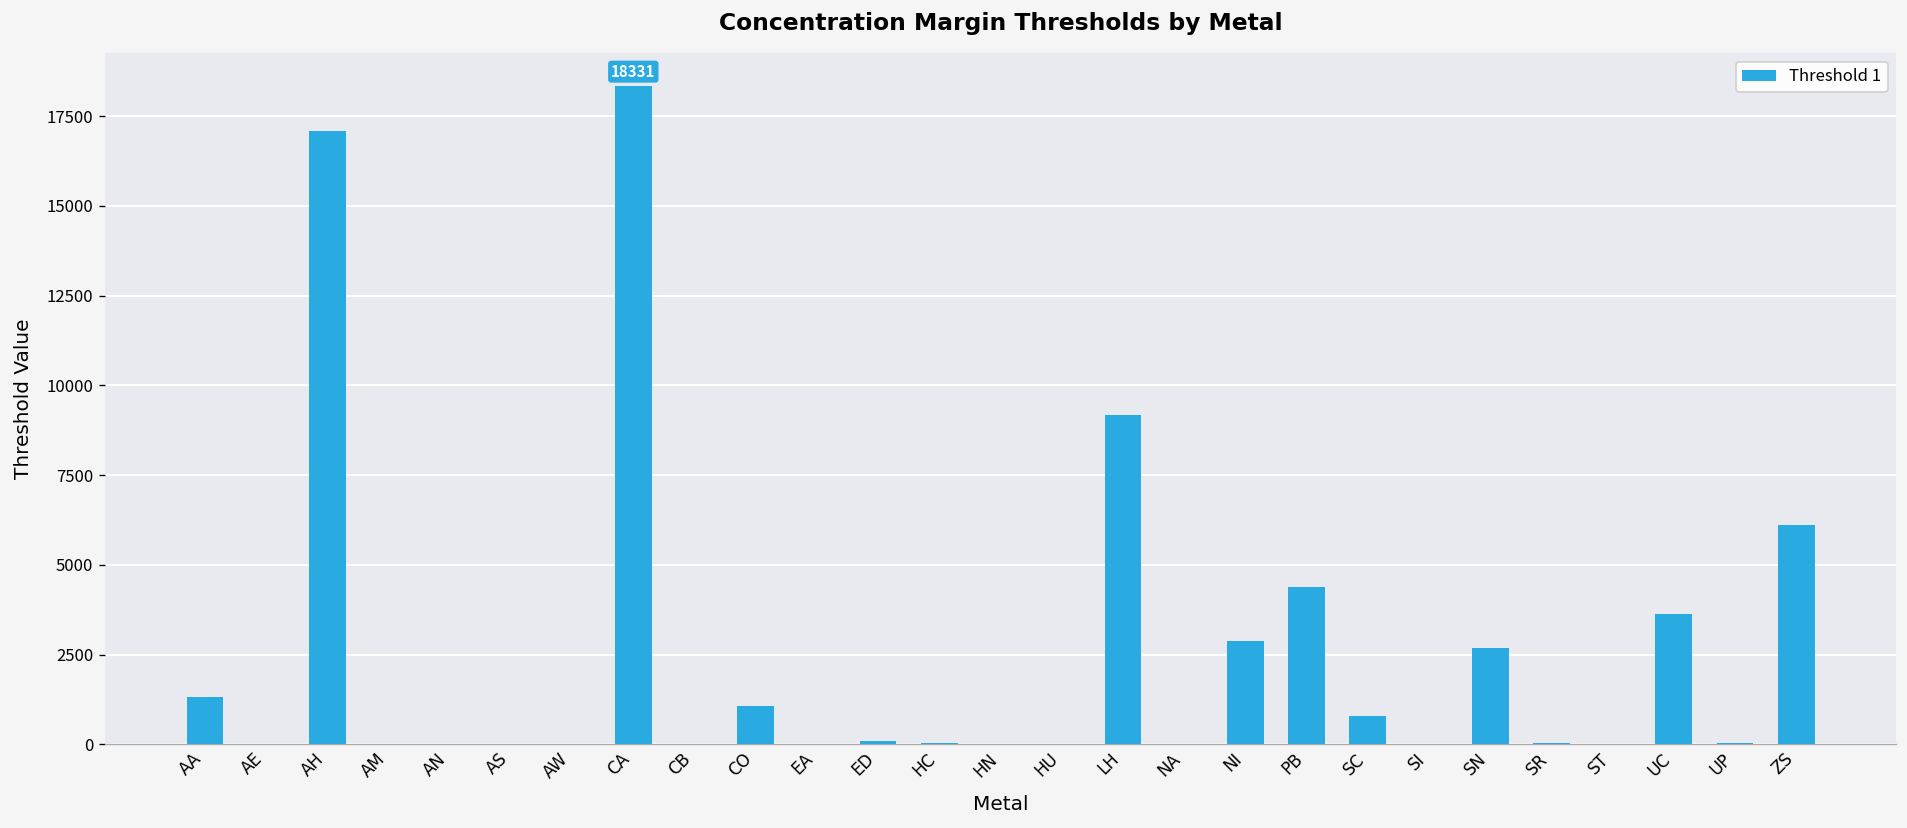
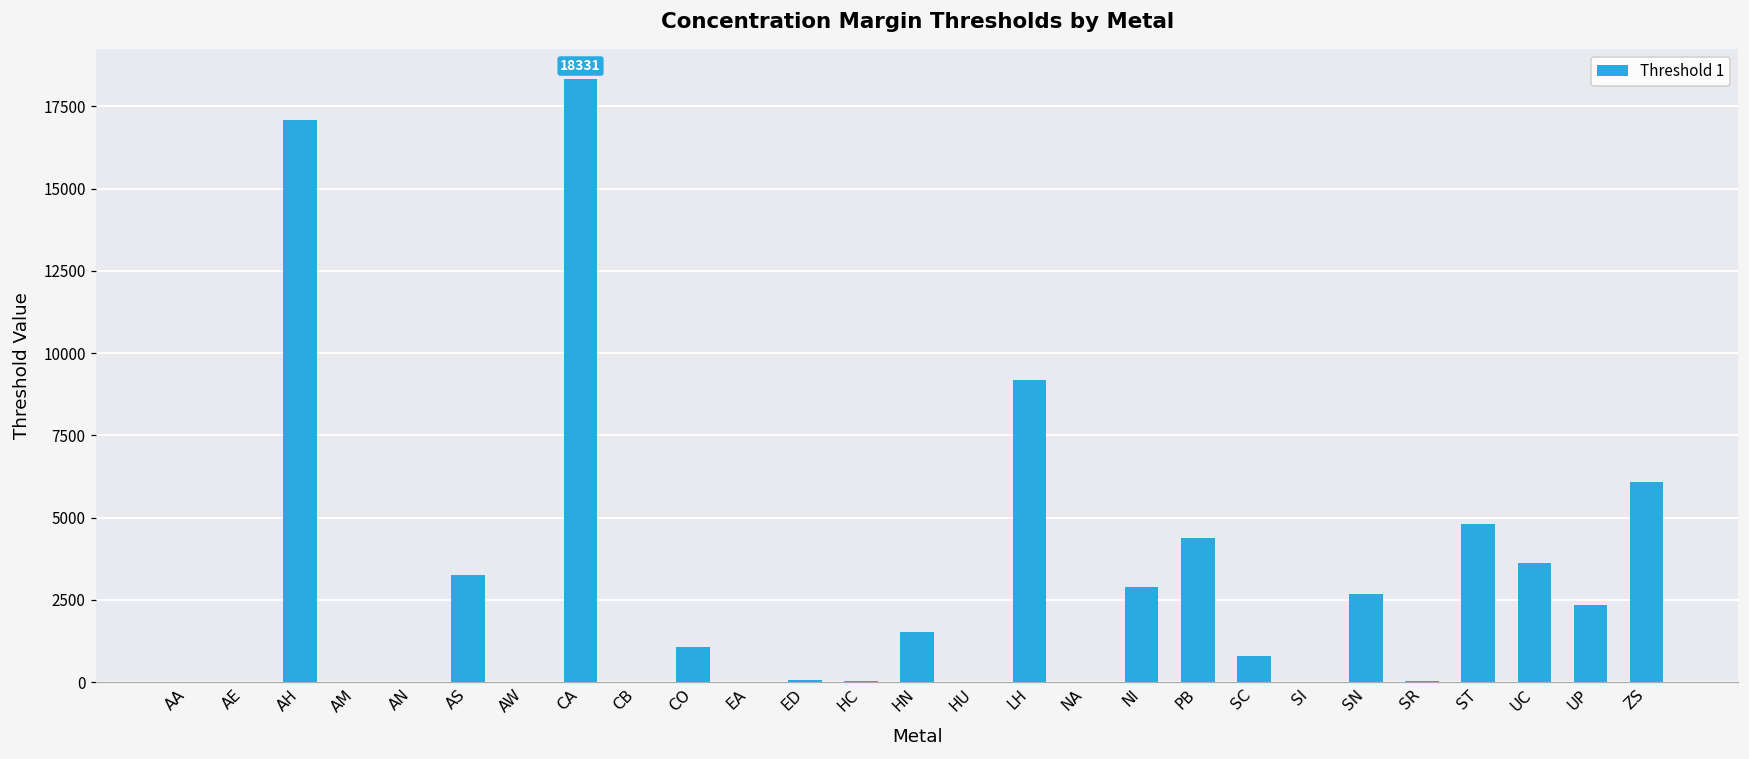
  {
-   "AA": 1300,
+   "AA": 0,
    "AH": 17100,
-   "AS": 0,
+   "AS": 3200,
    "CO": 1100,
-   "HN": 0,
+   "HN": 1500,
    "LH": 9200,
    "NI": 2900,
    "PB": 4400,
    "SC": 800,
    "SN": 2700,
-   "ST": 0,
+   "ST": 4800,
    "UC": 3600,
-   "UP": 0,
+   "UP": 2300,
    "ZS": 6100
  }
